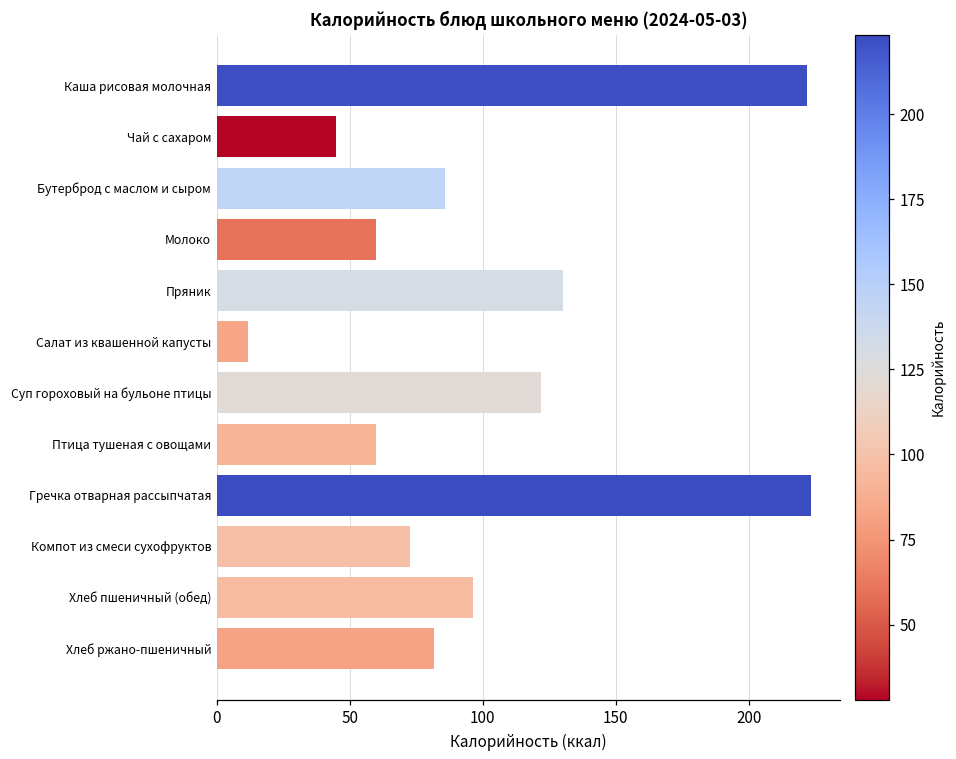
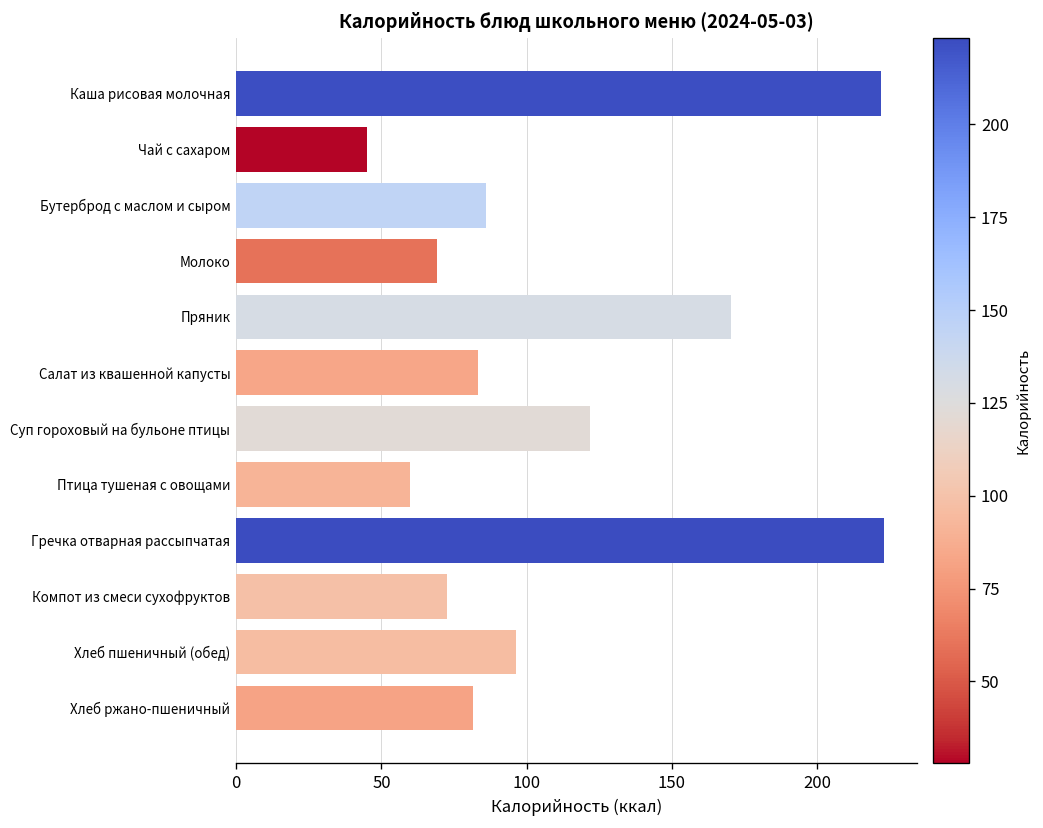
  {
    "Каша рисовая молочная": 222,
    "Чай с сахаром": 45,
    "Бутерброд с маслом и сыром": 86,
-   "Молоко": 60,
-   "Пряник": 130,
-   "Салат из квашенной капусты": 12,
+   "Молоко": 69,
+   "Пряник": 171,
+   "Салат из квашенной капусты": 83,
    "Суп гороховый на бульоне птицы": 122,
    "Птица тушеная с овощами": 60,
    "Гречка отварная рассыпчатая": 223,
    "Компот из смеси сухофруктов": 73,
    "Хлеб пшеничный (обед)": 96,
    "Хлеб ржано-пшеничный": 82
  }
